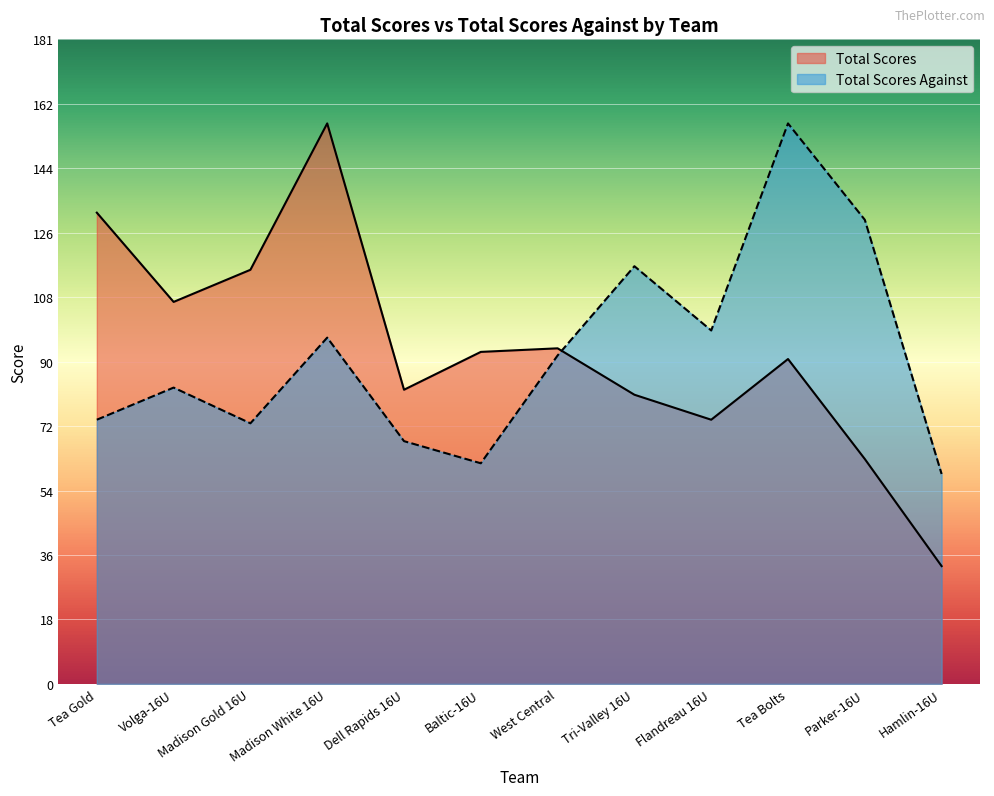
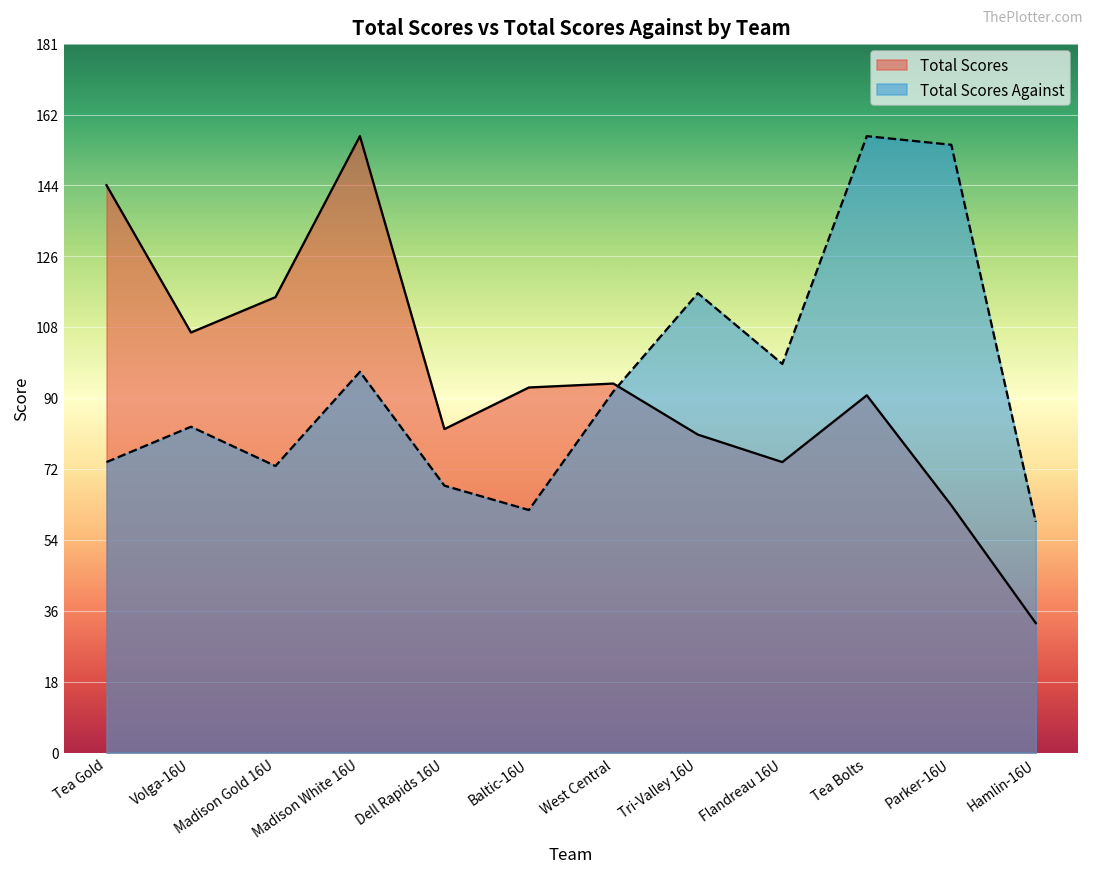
  {
    "Total Scores": {
-     "Tea Gold": 132,
+     "Tea Gold": 145,
      "Volga-16U": 107,
      "Madison Gold 16U": 116,
      "Madison White 16U": 157,
      "Dell Rapids 16U": 82,
      "Baltic-16U": 93,
      "West Central": 94,
      "Tri-Valley 16U": 81,
      "Flandreau 16U": 74,
      "Tea Bolts": 91,
      "Parker-16U": 63,
      "Hamlin-16U": 33
    },
    "Total Scores Against": {
      "Tea Gold": 74,
      "Volga-16U": 83,
      "Madison Gold 16U": 73,
      "Madison White 16U": 97,
      "Dell Rapids 16U": 68,
      "Baltic-16U": 62,
      "West Central": 92,
      "Tri-Valley 16U": 117,
      "Flandreau 16U": 99,
      "Tea Bolts": 157,
-     "Parker-16U": 130,
+     "Parker-16U": 155,
      "Hamlin-16U": 59
    }
  }
